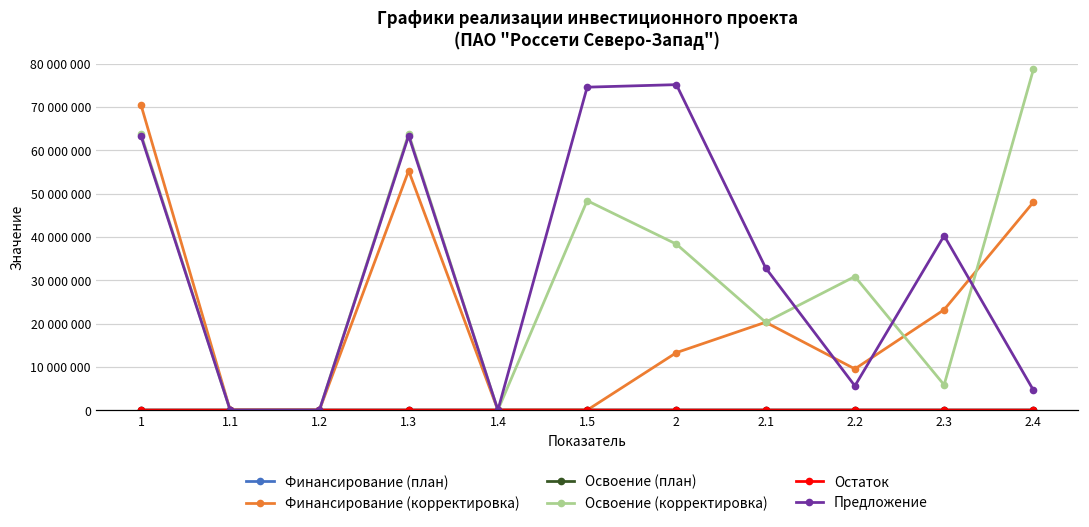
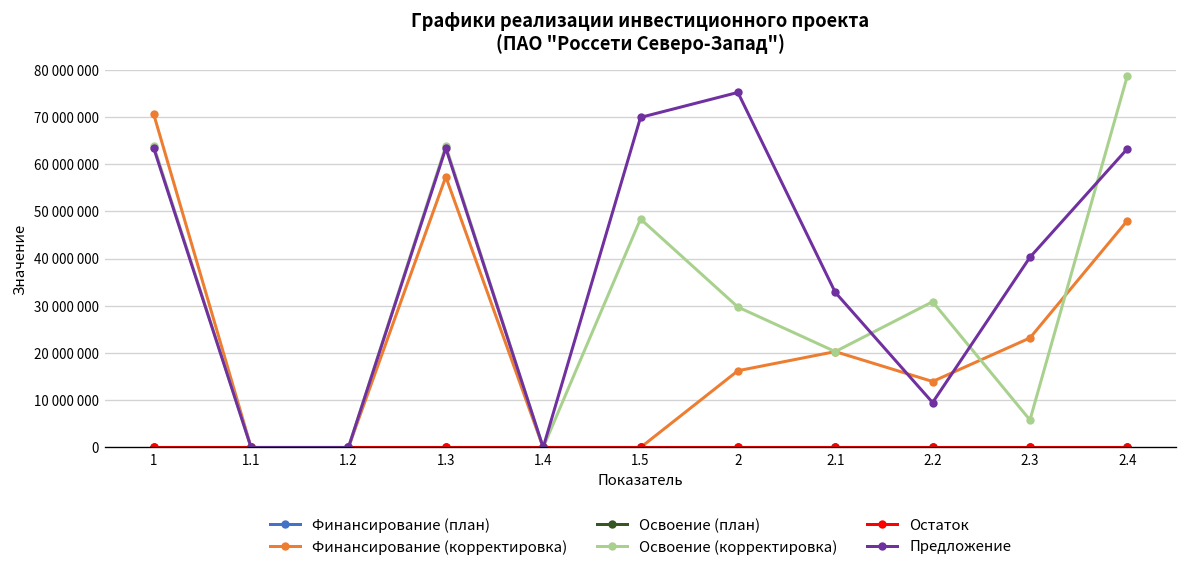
  {
    "Остаток": {
      "1": 0,
      "1.3": 0,
      "2": 0,
      "2.1": 0,
      "2.2": 0,
      "2.3": 0,
      "2.4": 0
    },
    "Финансирование (корректировка)": {
      "1": 71000000,
-     "1.3": 55000000,
-     "2": 13000000,
-     "2.2": 10000000,
+     "1.3": 57000000,
+     "2": 16000000,
+     "2.2": 14000000,
      "2.3": 23000000,
      "2.4": 48000000
    },
    "Освоение (корректировка)": {
      "1.5": 48000000,
-     "2": 38000000,
+     "2": 30000000,
      "2.2": 31000000,
      "2.3": 6000000,
      "2.4": 79000000
    },
    "Предложение": {
-     "1.5": 75000000,
+     "1.5": 70000000,
      "2": 75000000,
      "2.1": 33000000,
-     "2.2": 6000000,
+     "2.2": 10000000,
      "2.3": 40000000,
-     "2.4": 5000000
+     "2.4": 63000000
    }
  }
